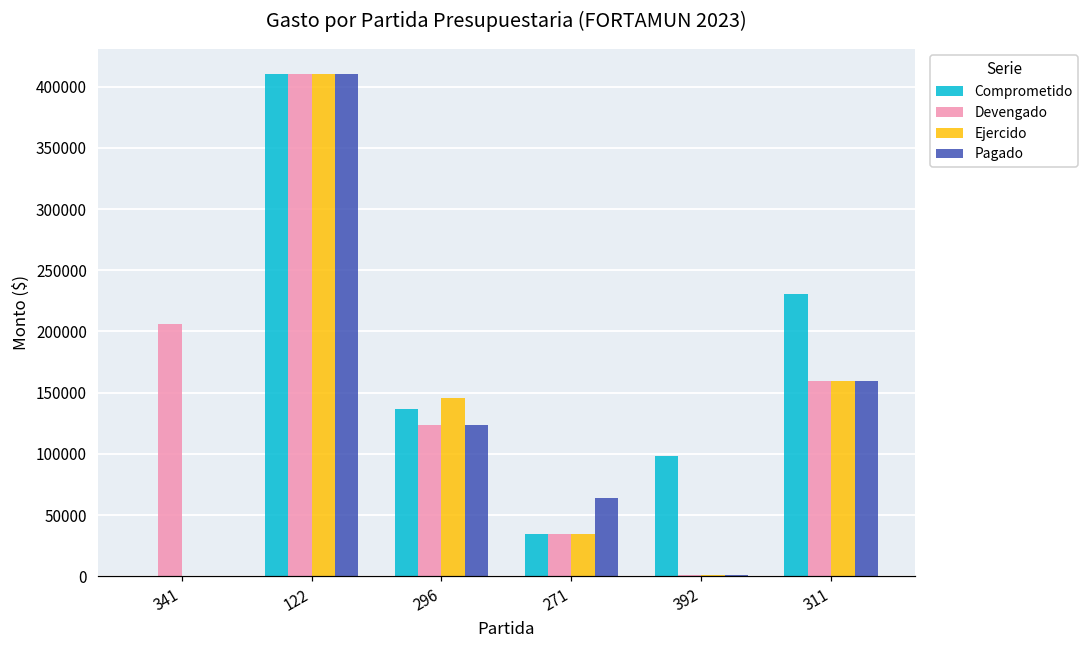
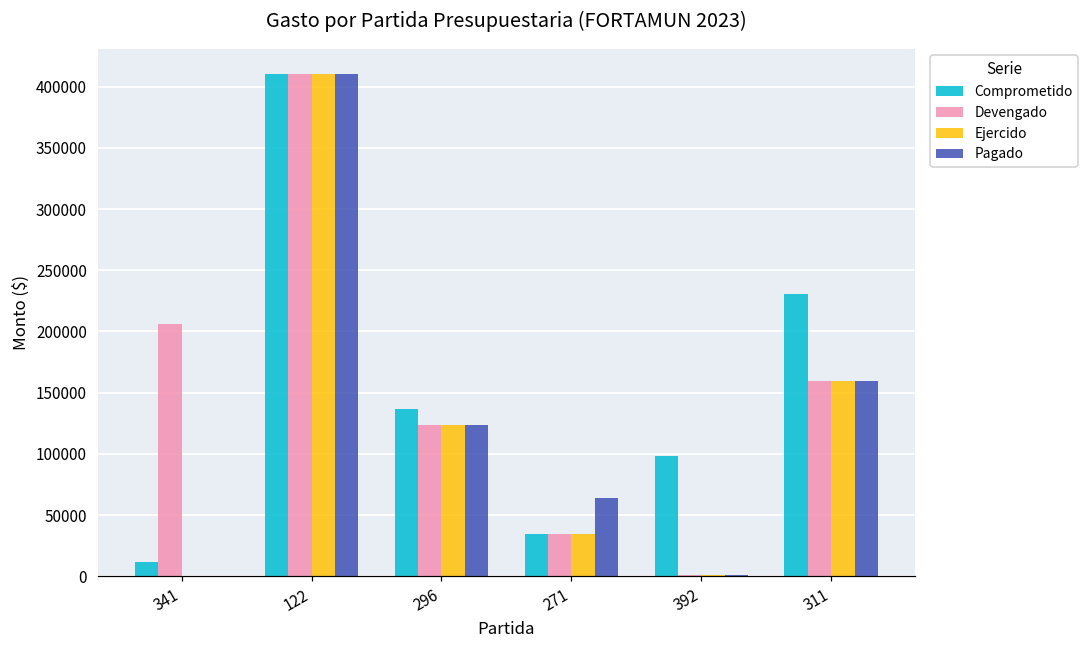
  {
    "Comprometido": {
-     "341": 0,
+     "341": 12000,
      "122": 411000,
      "296": 137000,
      "271": 34000,
      "392": 99000,
      "311": 230000
    },
    "Devengado": {
      "341": 206000,
      "122": 411000,
      "296": 124000,
      "271": 34000,
      "311": 160000
    },
    "Ejercido": {
      "122": 411000,
-     "296": 146000,
+     "296": 124000,
      "271": 34000,
      "311": 160000
    },
    "Pagado": {
      "122": 411000,
      "296": 124000,
      "271": 64000,
      "311": 160000
    }
  }
